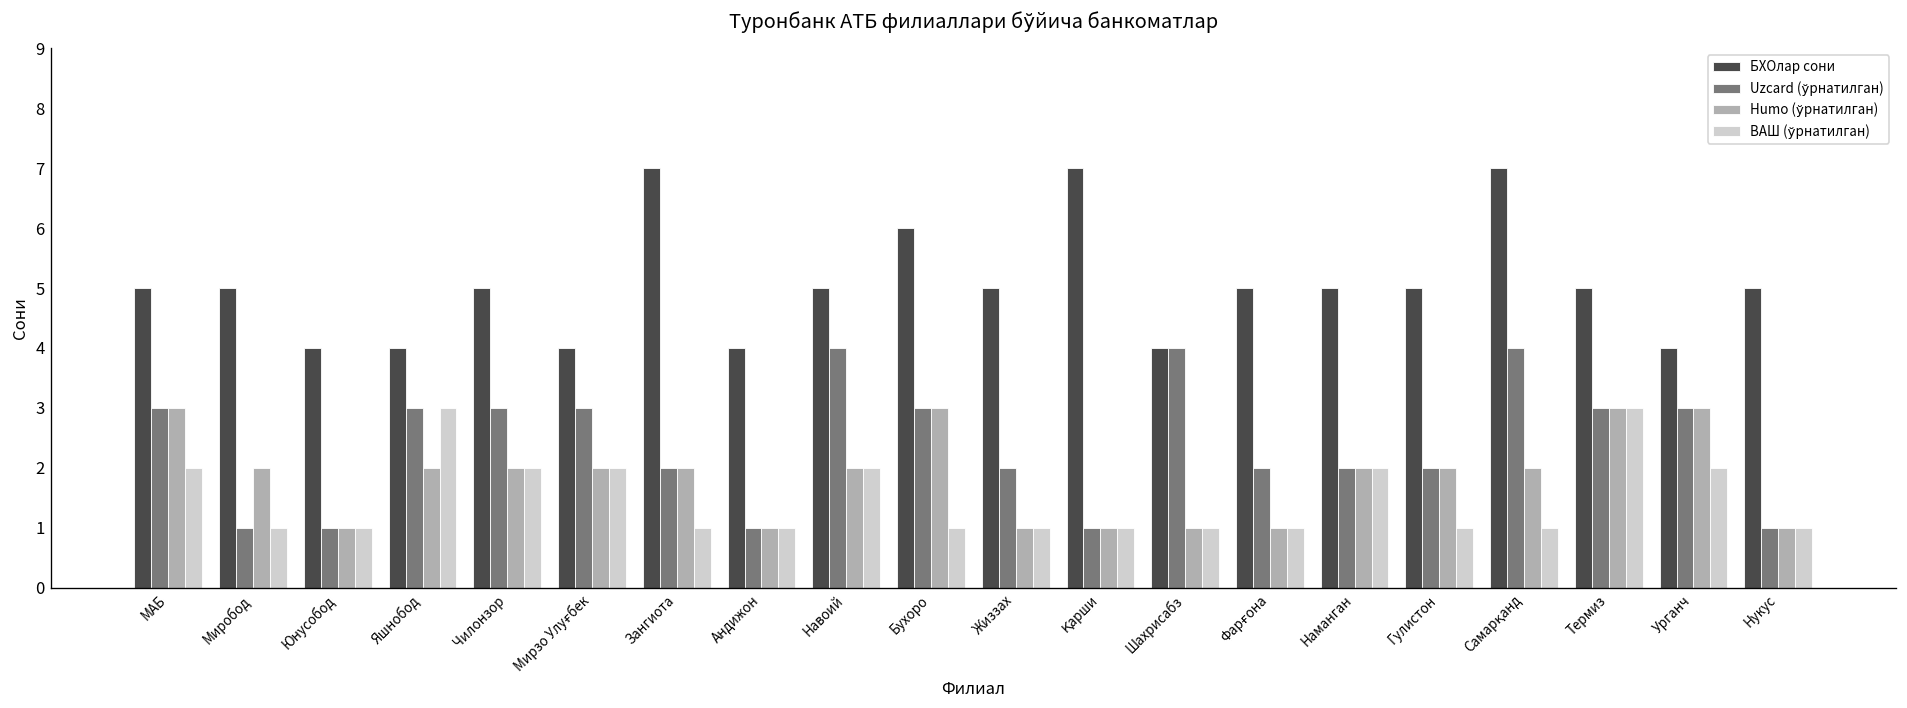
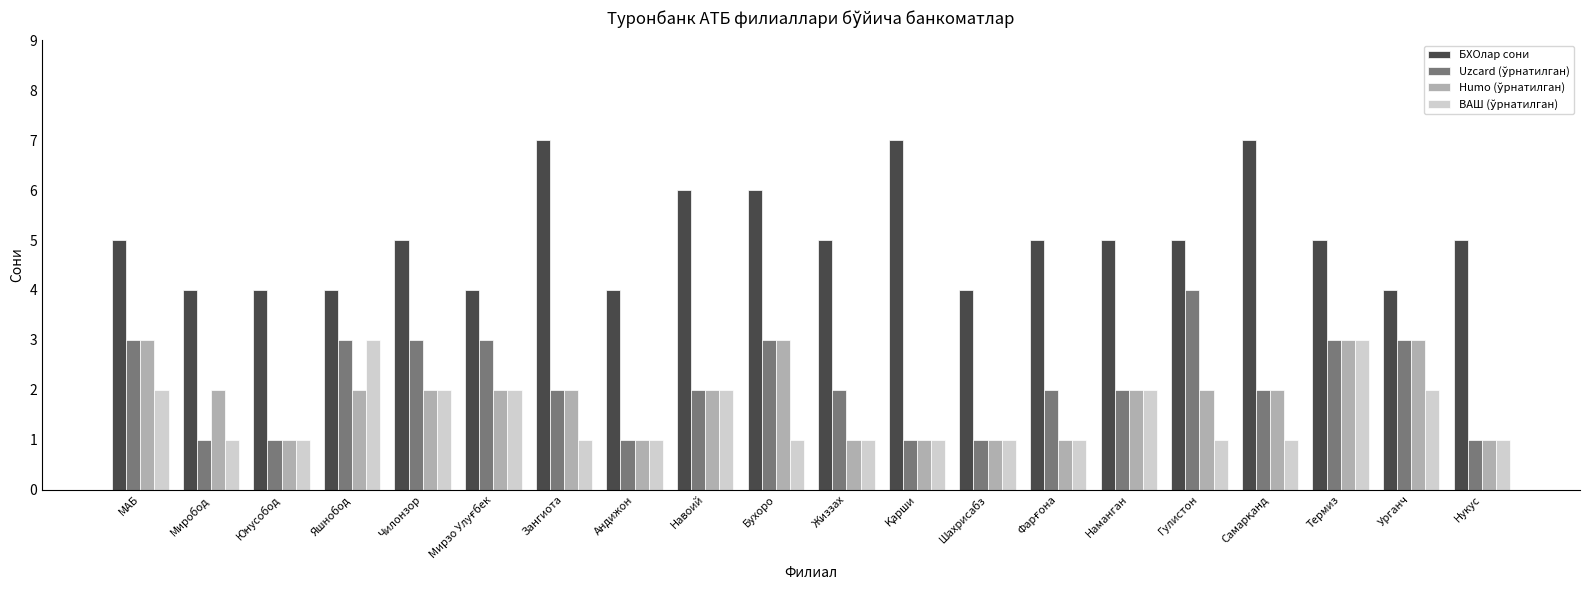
  {
    "БХОлар сони": {
      "МАБ": 5,
-     "Миробод": 5,
+     "Миробод": 4,
      "Юнусобод": 4,
      "Яшнобод": 4,
      "Чилонзор": 5,
      "Мирзо Улуғбек": 4,
      "Зангиота": 7,
      "Андижон": 4,
-     "Навоий": 5,
+     "Навоий": 6,
      "Бухоро": 6,
      "Жиззах": 5,
      "Қарши": 7,
      "Шахрисабз": 4,
      "Фарғона": 5,
      "Наманган": 5,
      "Гулистон": 5,
      "Самарқанд": 7,
      "Термиз": 5,
      "Урганч": 4,
      "Нукус": 5
    },
    "Uzcard (ўрнатилган)": {
      "МАБ": 3,
      "Миробод": 1,
      "Юнусобод": 1,
      "Яшнобод": 3,
      "Чилонзор": 3,
      "Мирзо Улуғбек": 3,
      "Зангиота": 2,
      "Андижон": 1,
-     "Навоий": 4,
+     "Навоий": 2,
      "Бухоро": 3,
      "Жиззах": 2,
      "Қарши": 1,
-     "Шахрисабз": 4,
+     "Шахрисабз": 1,
      "Фарғона": 2,
      "Наманган": 2,
-     "Гулистон": 2,
-     "Самарқанд": 4,
+     "Гулистон": 4,
+     "Самарқанд": 2,
      "Термиз": 3,
      "Урганч": 3,
      "Нукус": 1
    }
  }
